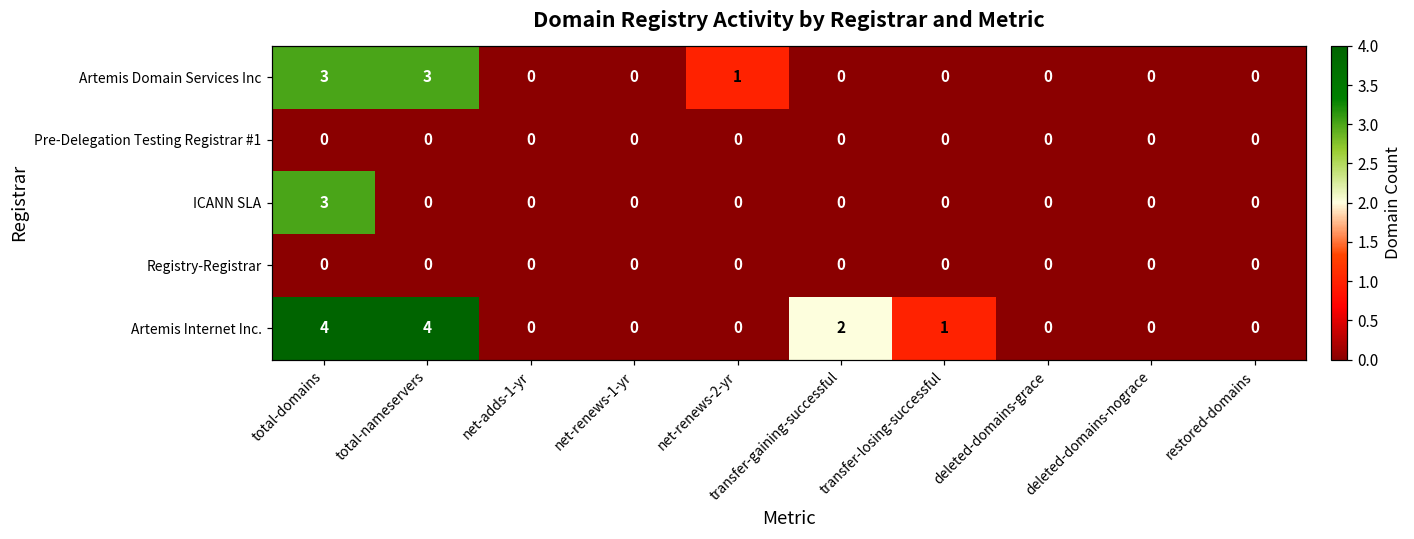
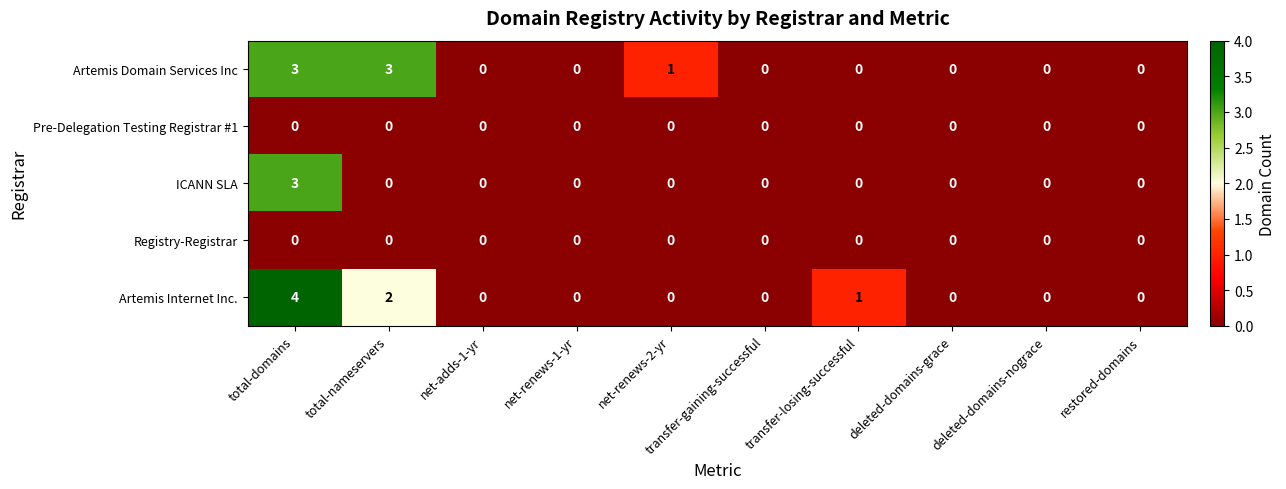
  {
    "Artemis Domain Services Inc": {
      "total-domains": 3,
      "total-nameservers": 3,
      "net-adds-1-yr": 0,
      "net-renews-1-yr": 0,
      "net-renews-2-yr": 1,
      "transfer-gaining-successful": 0,
      "transfer-losing-successful": 0,
      "deleted-domains-grace": 0,
      "deleted-domains-nograce": 0,
      "restored-domains": 0
    },
    "Pre-Delegation Testing Registrar #1": {
      "total-domains": 0,
      "total-nameservers": 0,
      "net-adds-1-yr": 0,
      "net-renews-1-yr": 0,
      "net-renews-2-yr": 0,
      "transfer-gaining-successful": 0,
      "transfer-losing-successful": 0,
      "deleted-domains-grace": 0,
      "deleted-domains-nograce": 0,
      "restored-domains": 0
    },
    "ICANN SLA": {
      "total-domains": 3,
      "total-nameservers": 0,
      "net-adds-1-yr": 0,
      "net-renews-1-yr": 0,
      "net-renews-2-yr": 0,
      "transfer-gaining-successful": 0,
      "transfer-losing-successful": 0,
      "deleted-domains-grace": 0,
      "deleted-domains-nograce": 0,
      "restored-domains": 0
    },
    "Registry-Registrar": {
      "total-domains": 0,
      "total-nameservers": 0,
      "net-adds-1-yr": 0,
      "net-renews-1-yr": 0,
      "net-renews-2-yr": 0,
      "transfer-gaining-successful": 0,
      "transfer-losing-successful": 0,
      "deleted-domains-grace": 0,
      "deleted-domains-nograce": 0,
      "restored-domains": 0
    },
    "Artemis Internet Inc.": {
      "total-domains": 4,
-     "total-nameservers": 4,
+     "total-nameservers": 2,
      "net-adds-1-yr": 0,
      "net-renews-1-yr": 0,
      "net-renews-2-yr": 0,
-     "transfer-gaining-successful": 2,
+     "transfer-gaining-successful": 0,
      "transfer-losing-successful": 1,
      "deleted-domains-grace": 0,
      "deleted-domains-nograce": 0,
      "restored-domains": 0
    }
  }
